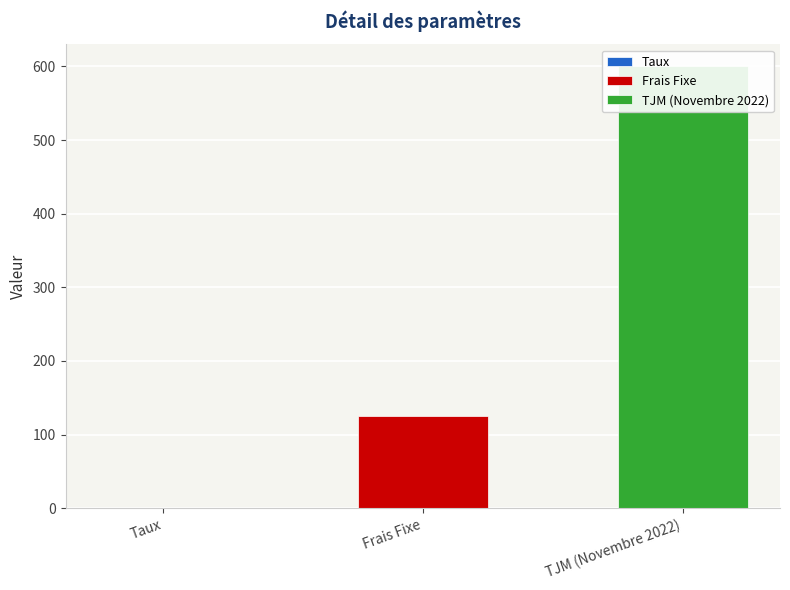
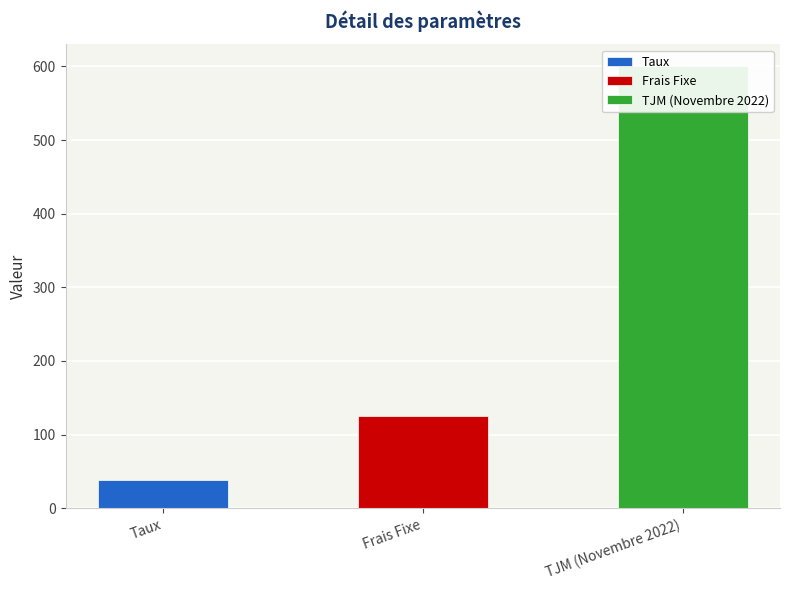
  {
-   "Taux": 0,
+   "Taux": 40,
    "Frais Fixe": 130
  }
